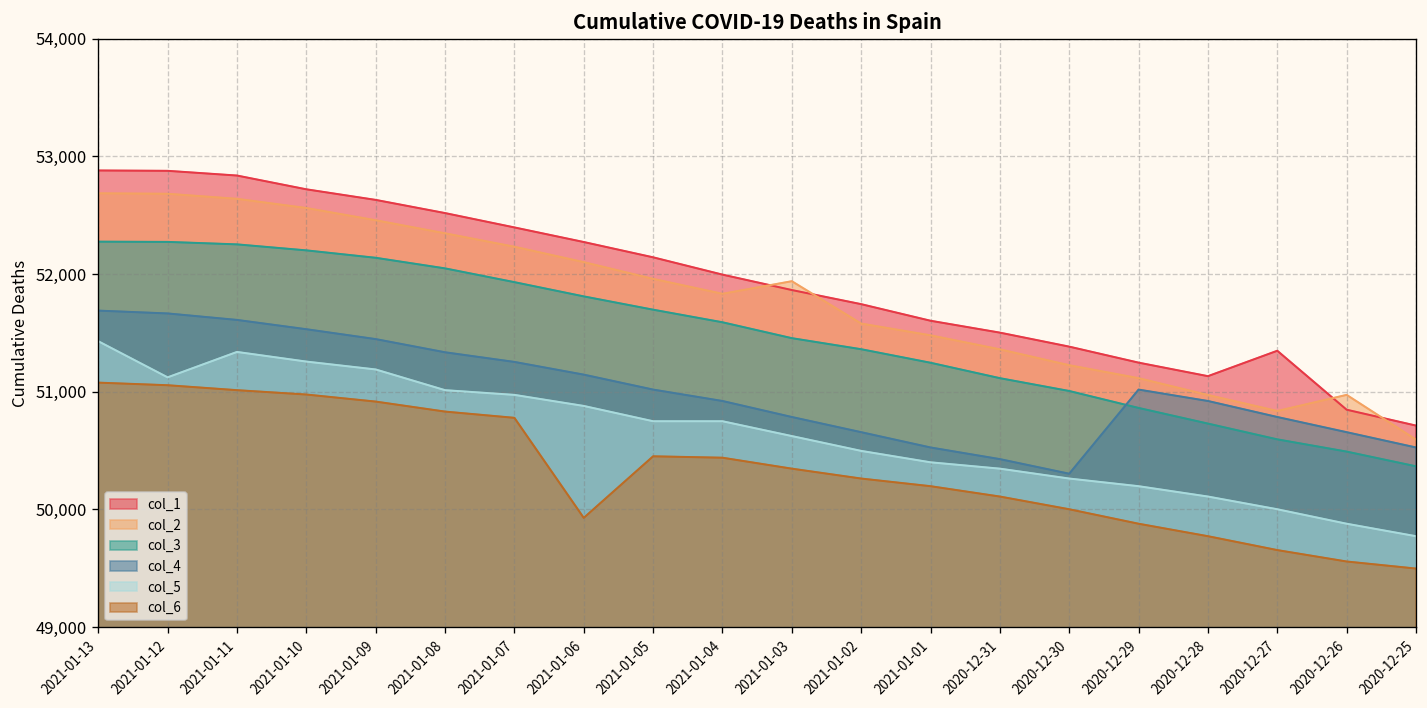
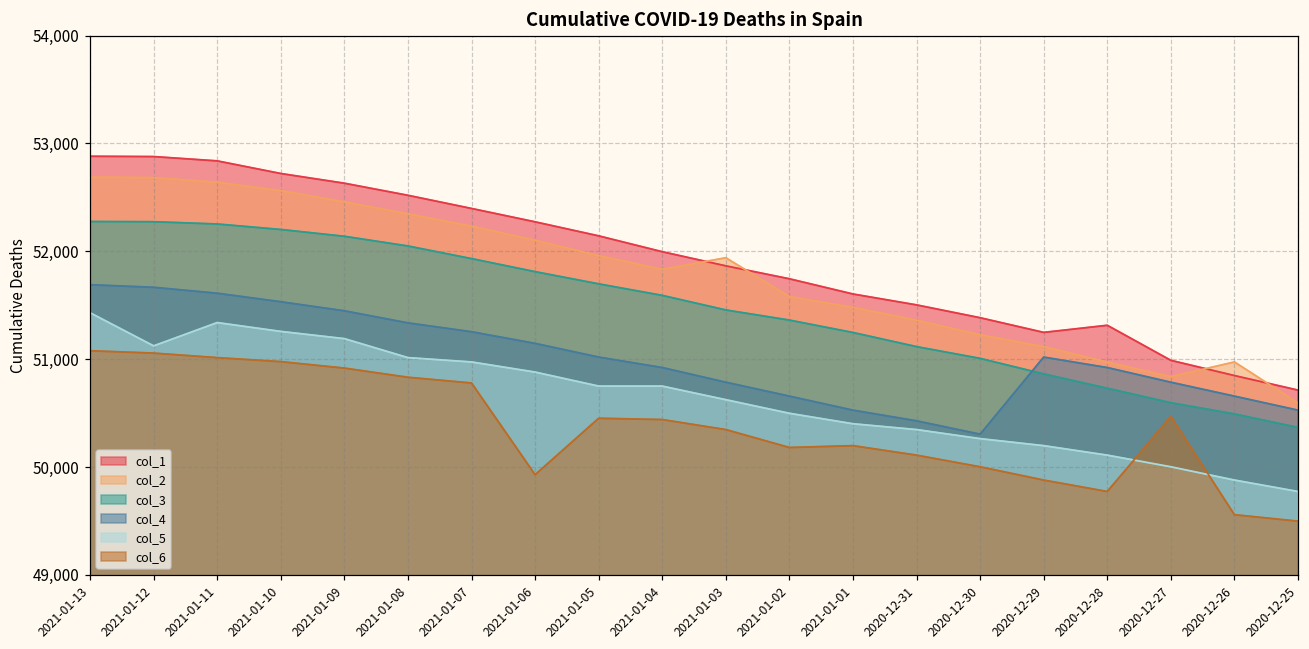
  {
    "col_1": {
      "2021-01-13": "52,900",
      "2021-01-12": "52,900",
      "2021-01-11": "52,800",
      "2021-01-10": "52,700",
      "2021-01-09": "52,600",
      "2021-01-08": "52,500",
      "2021-01-07": "52,400",
      "2021-01-06": "52,300",
      "2021-01-05": "52,100",
      "2021-01-04": "52,000",
      "2021-01-03": "51,900",
      "2021-01-02": "51,700",
      "2021-01-01": "51,600",
      "2020-12-31": "51,500",
      "2020-12-30": "51,400",
      "2020-12-29": "51,200",
-     "2020-12-28": "51,100",
-     "2020-12-27": "51,300",
+     "2020-12-28": "51,300",
+     "2020-12-27": "51,000",
      "2020-12-26": "50,800",
      "2020-12-25": "50,700"
    },
    "col_2": {
      "2021-01-13": "52,700",
      "2021-01-12": "52,700",
      "2021-01-11": "52,600",
      "2021-01-10": "52,600",
      "2021-01-09": "52,500",
      "2021-01-08": "52,300",
      "2021-01-07": "52,200",
      "2021-01-06": "52,100",
      "2021-01-05": "52,000",
      "2021-01-04": "51,800",
      "2021-01-03": "51,900",
      "2021-01-02": "51,600",
      "2021-01-01": "51,500",
      "2020-12-31": "51,400",
      "2020-12-30": "51,200",
      "2020-12-29": "51,100",
      "2020-12-28": "51,000",
      "2020-12-27": "50,800",
      "2020-12-26": "51,000",
      "2020-12-25": "50,600"
    },
    "col_5": {
      "2021-01-13": "51,400",
      "2021-01-12": "51,100",
      "2021-01-11": "51,300",
      "2021-01-10": "51,300",
      "2021-01-09": "51,200",
      "2021-01-08": "51,000",
      "2021-01-07": "51,000",
      "2021-01-06": "50,900",
      "2021-01-05": "50,800",
      "2021-01-04": "50,800",
      "2021-01-03": "50,600",
      "2021-01-02": "50,500",
      "2021-01-01": "50,400",
      "2020-12-31": "50,300",
      "2020-12-30": "50,300",
      "2020-12-29": "50,200",
      "2020-12-28": "50,100",
      "2020-12-27": "50,000",
      "2020-12-26": "49,900",
      "2020-12-25": "49,800"
    },
    "col_6": {
      "2021-01-13": "51,100",
      "2021-01-12": "51,100",
      "2021-01-11": "51,000",
      "2021-01-10": "51,000",
      "2021-01-09": "50,900",
      "2021-01-08": "50,800",
      "2021-01-07": "50,800",
      "2021-01-06": "49,900",
      "2021-01-05": "50,500",
      "2021-01-04": "50,400",
      "2021-01-03": "50,300",
-     "2021-01-02": "50,300",
+     "2021-01-02": "50,200",
      "2021-01-01": "50,200",
      "2020-12-31": "50,100",
      "2020-12-30": "50,000",
      "2020-12-29": "49,900",
      "2020-12-28": "49,800",
-     "2020-12-27": "49,700",
+     "2020-12-27": "50,500",
      "2020-12-26": "49,600",
      "2020-12-25": "49,500"
    }
  }
